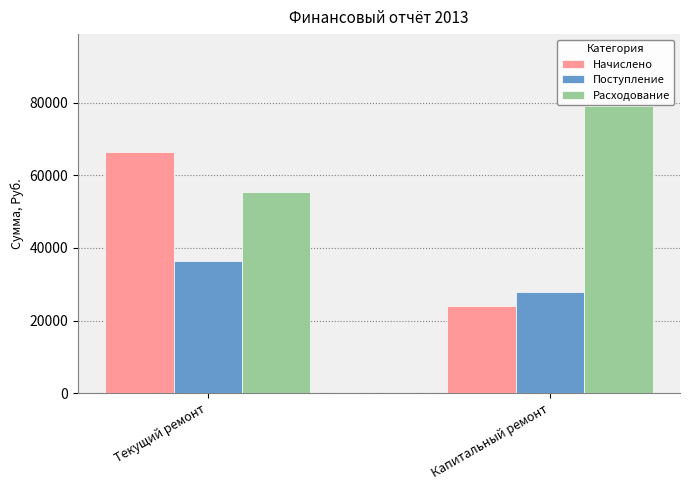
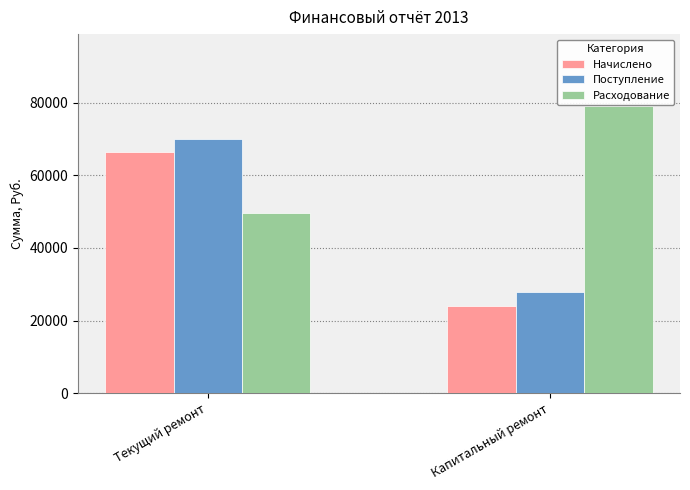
  {
    "Начислено": {
      "Текущий ремонт": 66000,
      "Капитальный ремонт": 24000
    },
    "Поступление": {
-     "Текущий ремонт": 36000,
+     "Текущий ремонт": 70000,
      "Капитальный ремонт": 28000
    },
    "Расходование": {
-     "Текущий ремонт": 56000,
+     "Текущий ремонт": 50000,
      "Капитальный ремонт": 79000
    }
  }
